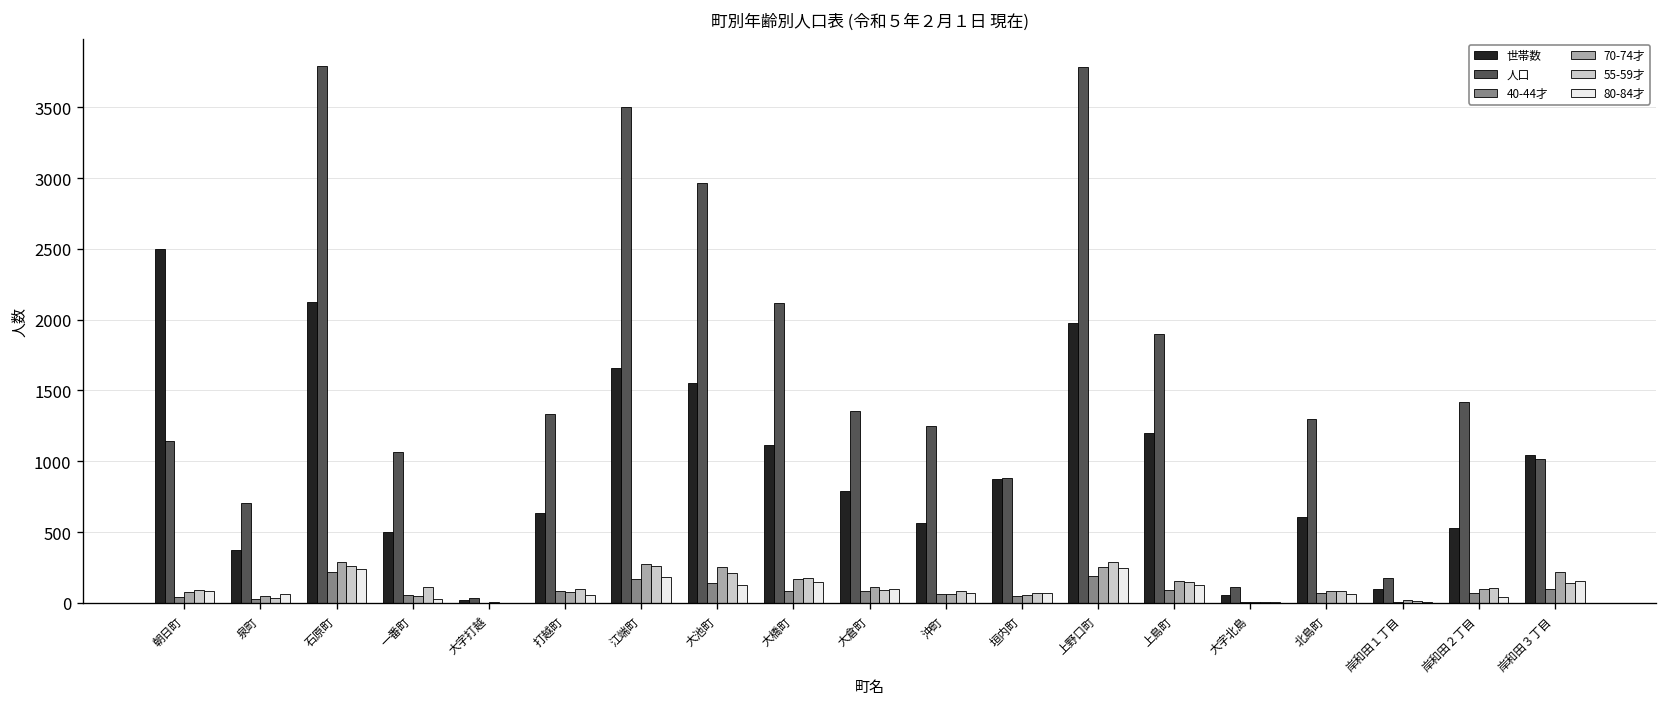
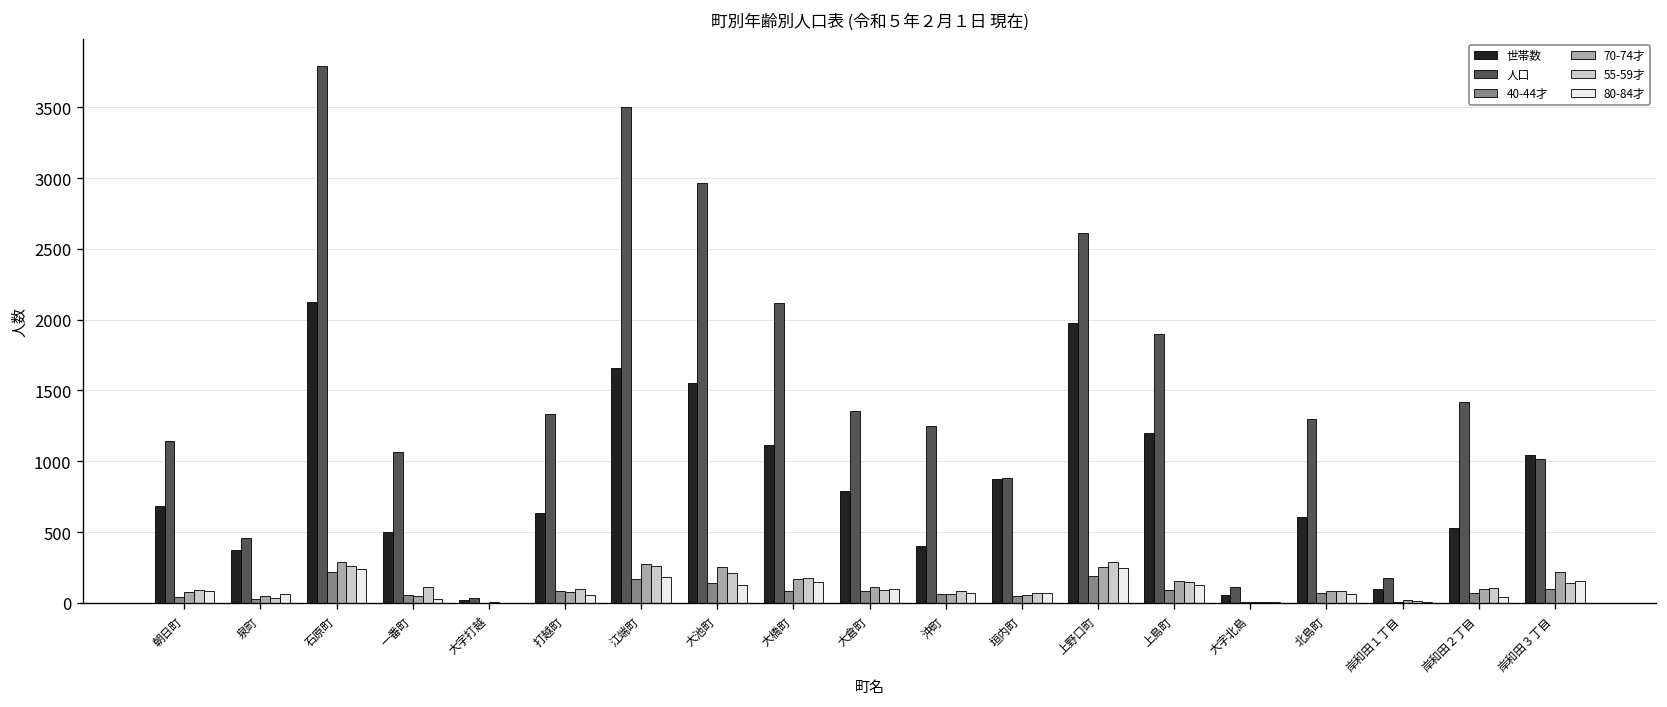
  {
    "世帯数": {
-     "朝日町": 2500,
+     "朝日町": 690,
      "泉町": 380,
      "石原町": 2120,
      "一番町": 500,
      "打越町": 630,
      "江端町": 1660,
      "大池町": 1550,
      "大橋町": 1120,
      "大倉町": 790,
-     "沖町": 560,
+     "沖町": 400,
      "垣内町": 880,
      "上野口町": 1980,
      "上島町": 1200,
      "大字北島": 50,
      "北島町": 610,
      "岸和田１丁目": 100,
      "岸和田２丁目": 530,
      "岸和田３丁目": 1040
    },
    "人口": {
      "朝日町": 1140,
-     "泉町": 710,
+     "泉町": 460,
      "石原町": 3790,
      "一番町": 1060,
      "大字打越": 40,
      "打越町": 1340,
      "江端町": 3500,
      "大池町": 2970,
      "大橋町": 2120,
      "大倉町": 1360,
      "沖町": 1250,
      "垣内町": 880,
-     "上野口町": 3780,
+     "上野口町": 2610,
      "上島町": 1900,
      "大字北島": 120,
      "北島町": 1300,
      "岸和田１丁目": 180,
      "岸和田２丁目": 1420,
      "岸和田３丁目": 1020
    }
  }
